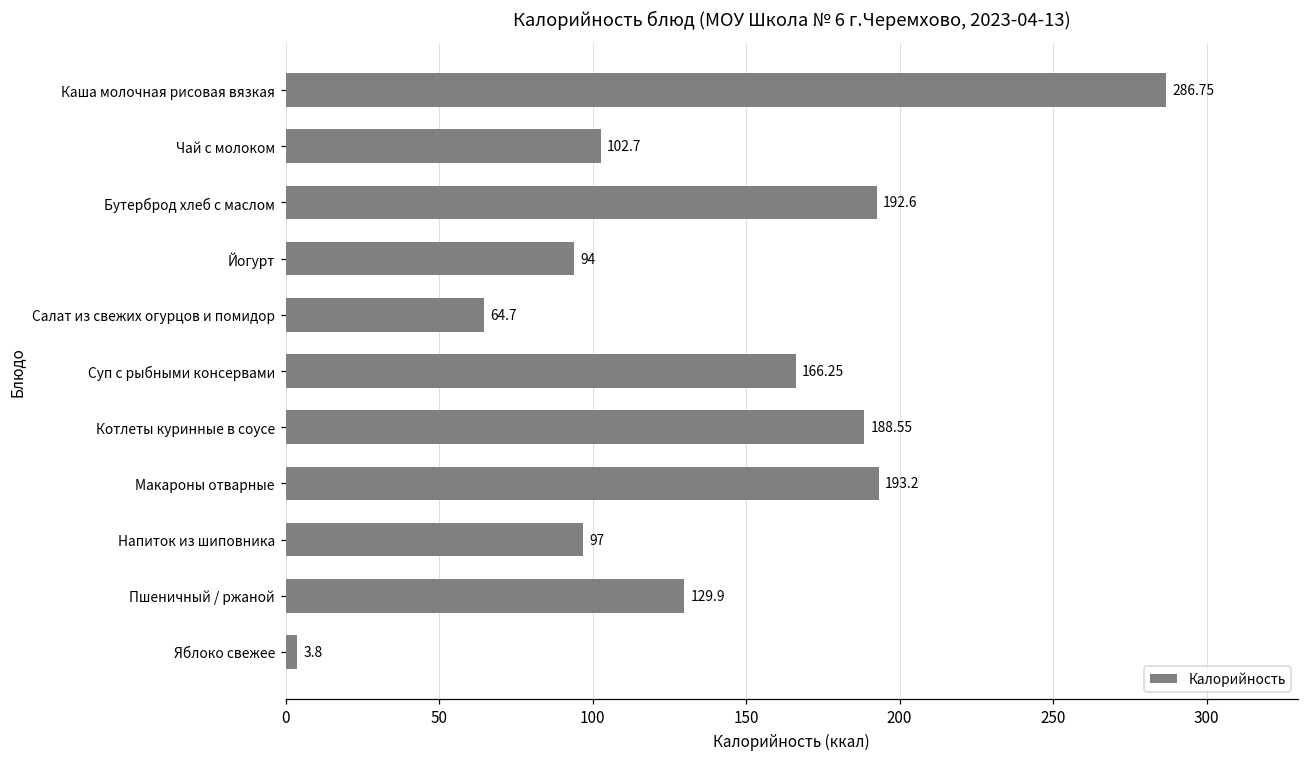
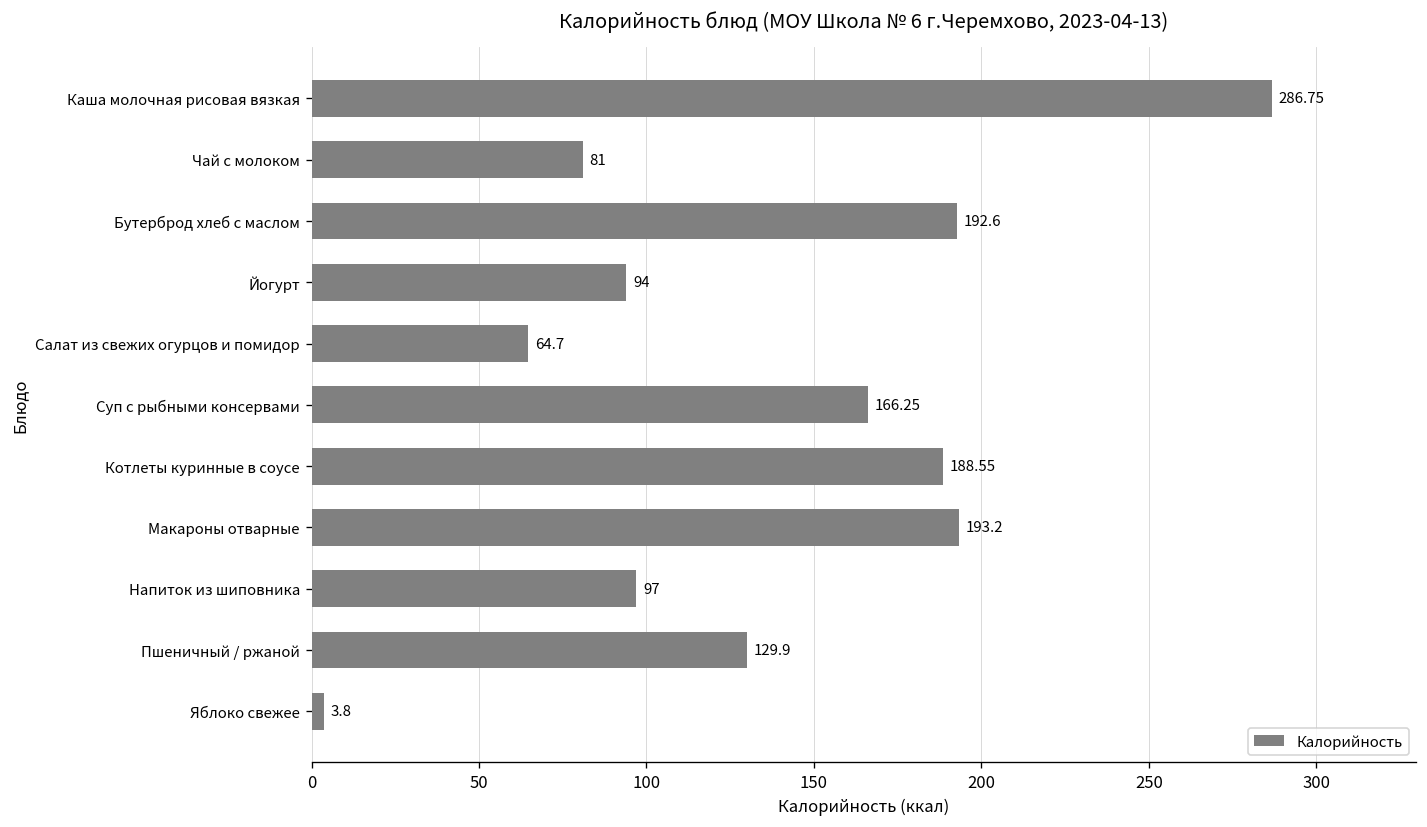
  {
    "Каша молочная рисовая вязкая": 286.75,
-   "Чай с молоком": 102.7,
+   "Чай с молоком": 81,
    "Бутерброд хлеб с маслом": 192.6,
    "Йогурт": 94,
    "Салат из свежих огурцов и помидор": 64.7,
    "Суп с рыбными консервами": 166.25,
    "Котлеты куринные в соусе": 188.55,
    "Макароны отварные": 193.2,
    "Напиток из шиповника": 97,
    "Пшеничный / ржаной": 129.9,
    "Яблоко свежее": 3.8
  }
